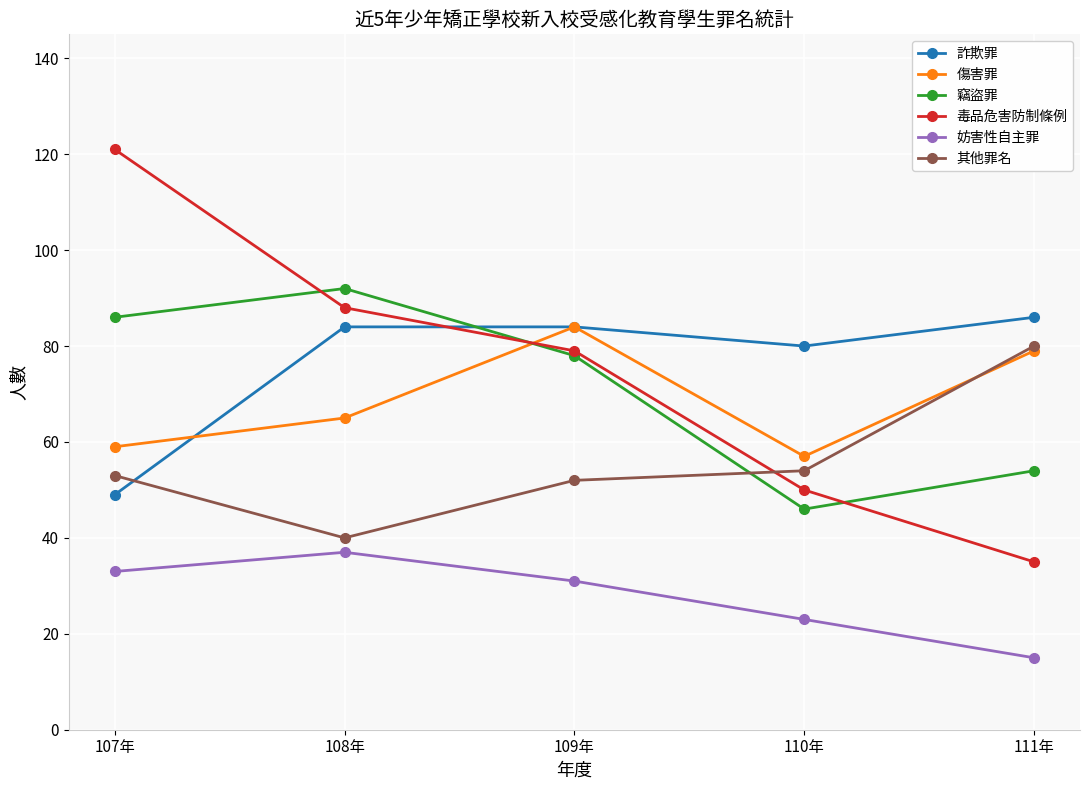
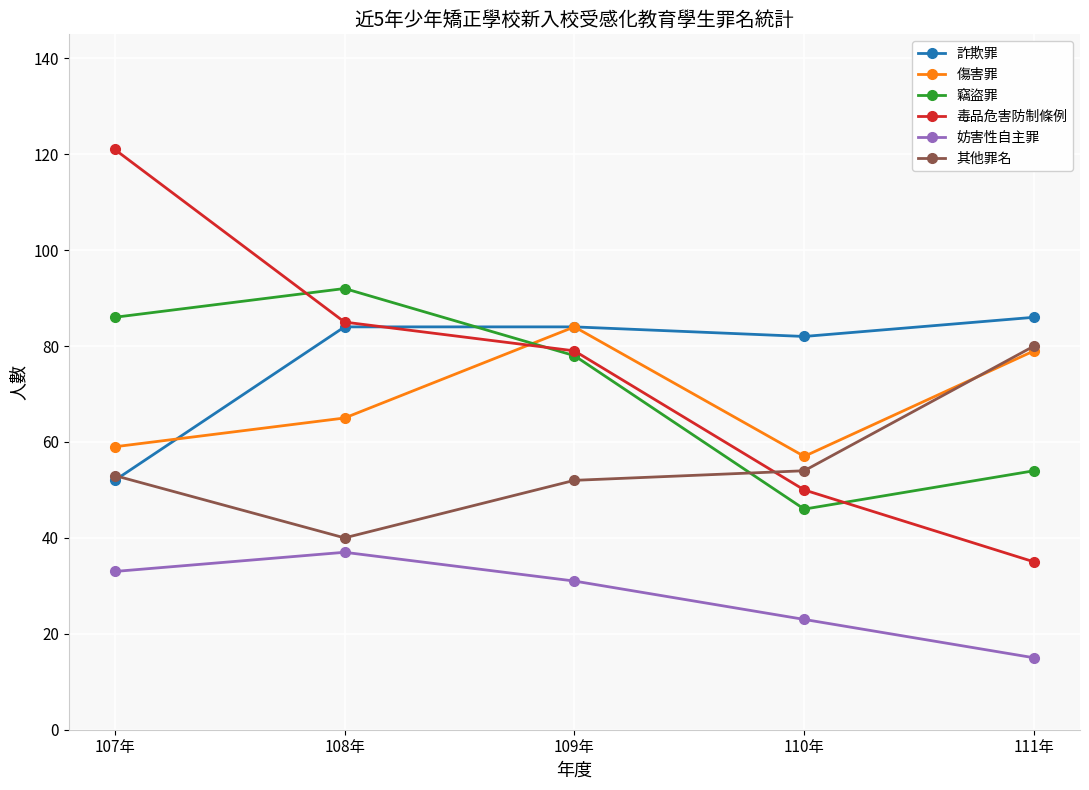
  {
    "詐欺罪": {
-     "107年": 49,
+     "107年": 52,
      "108年": 84,
-     "110年": 80,
+     "110年": 82,
      "111年": 86
    },
    "傷害罪": {
      "107年": 59,
      "108年": 65,
      "110年": 57,
      "111年": 79
    },
    "竊盜罪": {
      "107年": 86,
      "108年": 92,
      "109年": 78,
      "110年": 46,
      "111年": 54
    },
    "毒品危害防制條例": {
      "107年": 121,
-     "108年": 88,
+     "108年": 85,
      "109年": 79,
      "110年": 50,
      "111年": 35
    },
    "妨害性自主罪": {
      "107年": 33,
      "108年": 37,
      "109年": 31,
      "110年": 23,
      "111年": 15
    },
    "其他罪名": {
      "107年": 53,
      "108年": 40,
      "109年": 52,
      "110年": 54,
      "111年": 80
    }
  }
